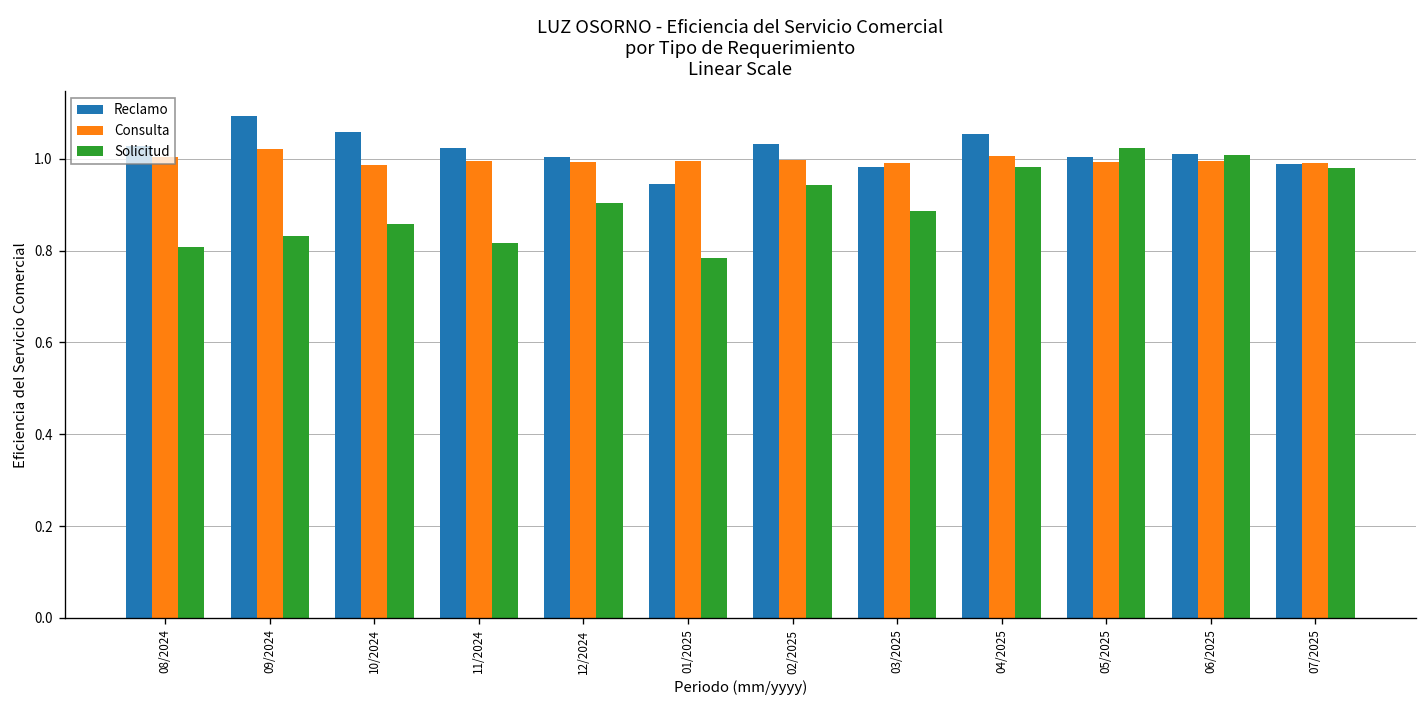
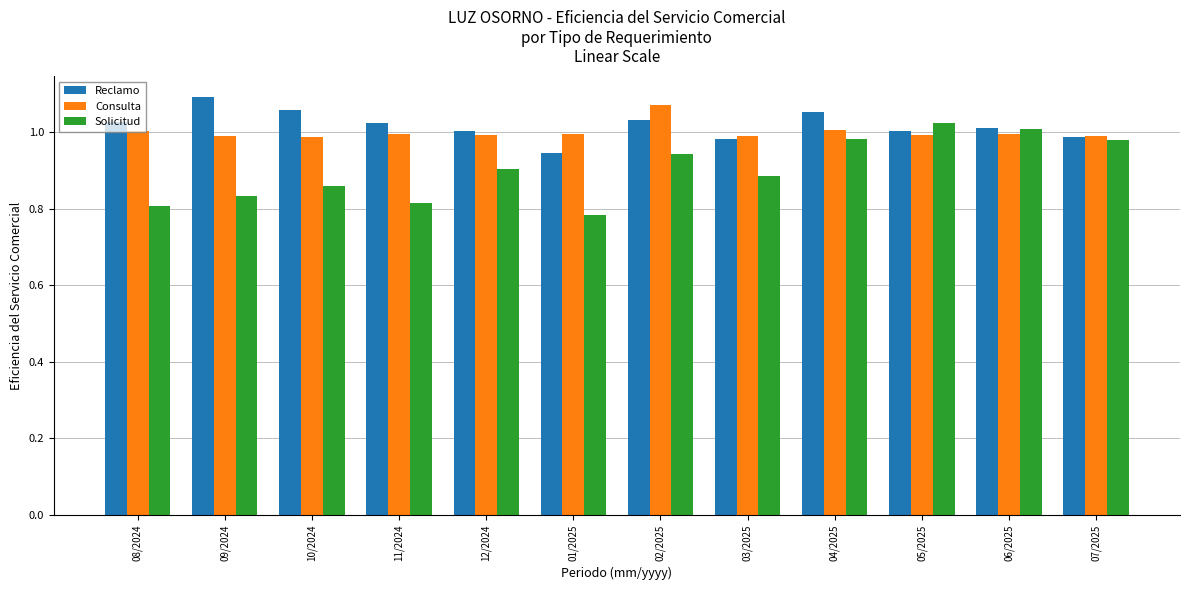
  {
    "Reclamo": {
      "09/2024": 1.09,
      "10/2024": 1.06,
      "11/2024": 1.02,
      "12/2024": 1.00,
      "01/2025": 0.95,
      "02/2025": 1.03,
      "03/2025": 0.98,
      "04/2025": 1.05,
      "05/2025": 1.00,
      "06/2025": 1.01,
      "07/2025": 0.99
    },
    "Consulta": {
-     "09/2024": 1.02,
+     "09/2024": 0.99,
      "10/2024": 0.99,
      "11/2024": 1.00,
      "12/2024": 0.99,
      "01/2025": 1.00,
-     "02/2025": 1.00,
+     "02/2025": 1.07,
      "03/2025": 0.99,
      "04/2025": 1.01,
      "05/2025": 0.99,
      "06/2025": 0.99,
      "07/2025": 0.99
    },
    "Solicitud": {
      "08/2024": 0.81,
      "09/2024": 0.83,
      "10/2024": 0.86,
      "11/2024": 0.82,
      "12/2024": 0.90,
      "01/2025": 0.79,
      "02/2025": 0.94,
      "03/2025": 0.89,
      "04/2025": 0.98,
      "05/2025": 1.02,
      "06/2025": 1.01,
      "07/2025": 0.98
    }
  }
